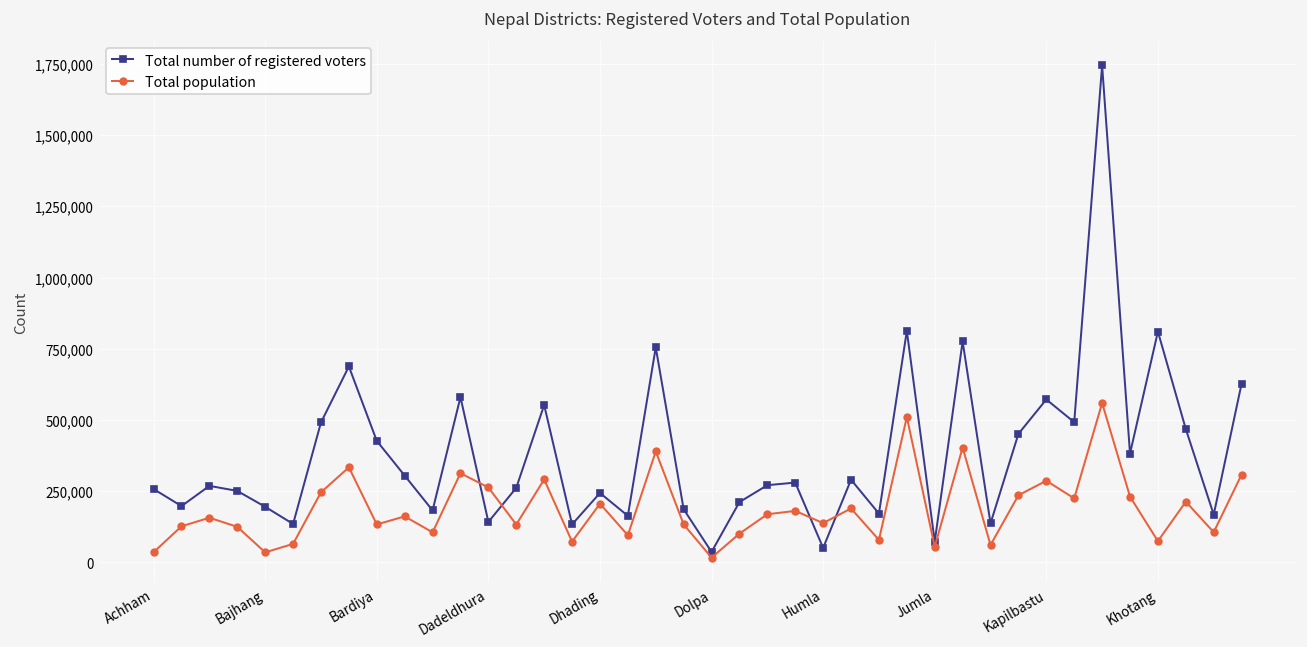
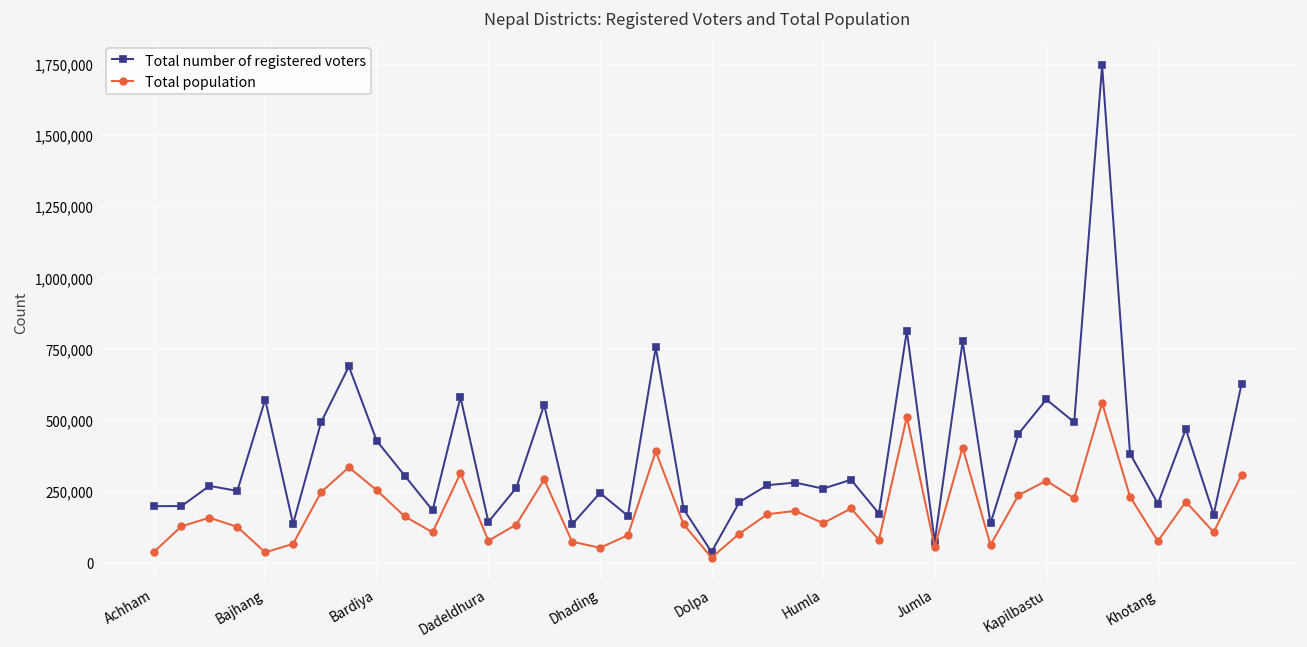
  {
    "Total number of registered voters": {
-     "Achham": "260,000",
-     "Bajhang": "200,000",
+     "Achham": "200,000",
+     "Bajhang": "570,000",
      "Bardiya": "430,000",
      "Dadeldhura": "140,000",
      "Dhading": "240,000",
      "Dolpa": "40,000",
-     "Humla": "50,000",
+     "Humla": "260,000",
      "Jumla": "70,000",
      "Kapilbastu": "570,000",
-     "Khotang": "810,000"
+     "Khotang": "210,000"
    },
    "Total population": {
      "Achham": "40,000",
      "Bajhang": "40,000",
-     "Bardiya": "130,000",
-     "Dadeldhura": "260,000",
-     "Dhading": "210,000",
+     "Bardiya": "250,000",
+     "Dadeldhura": "80,000",
+     "Dhading": "50,000",
      "Dolpa": "20,000",
      "Humla": "140,000",
      "Jumla": "50,000",
      "Kapilbastu": "290,000",
      "Khotang": "70,000"
    }
  }
